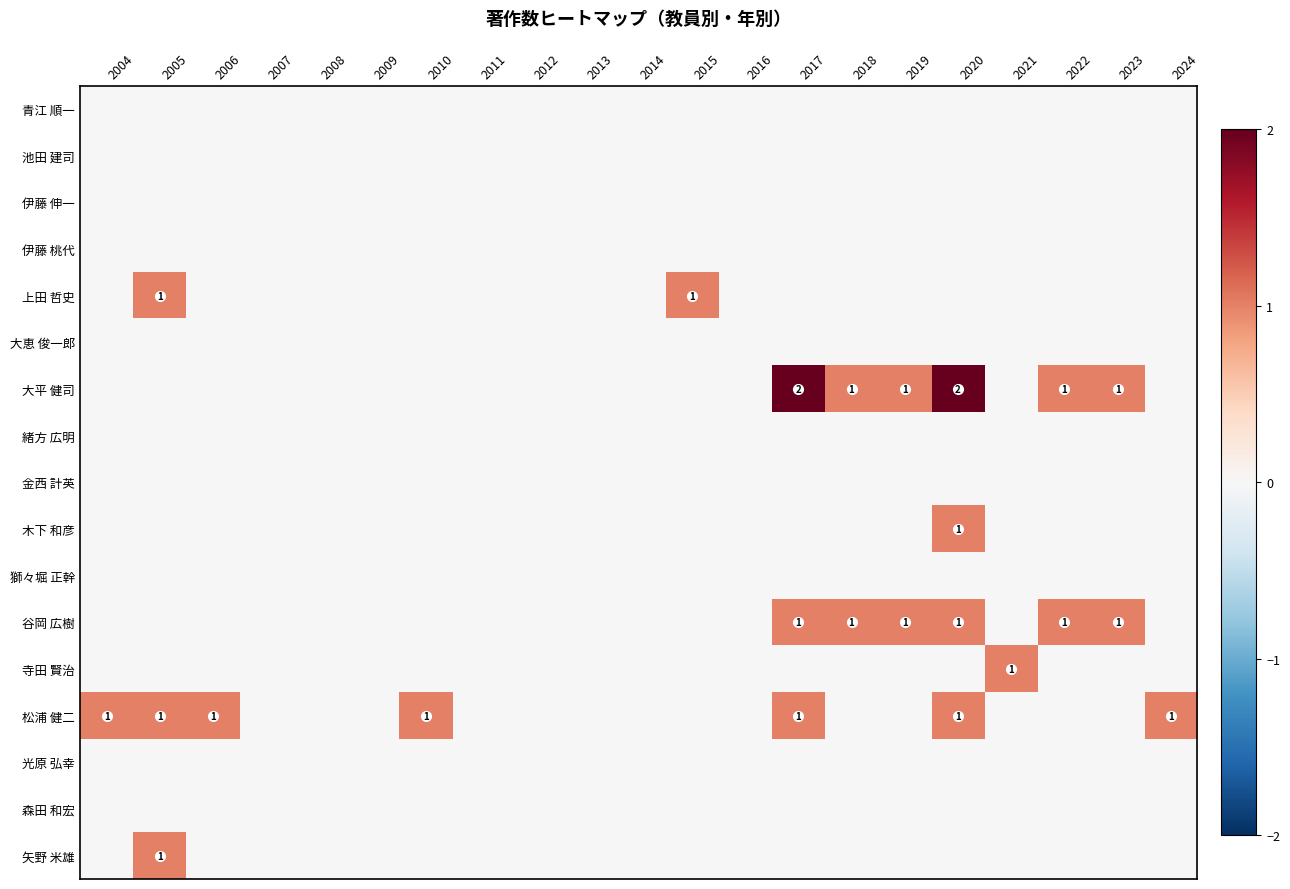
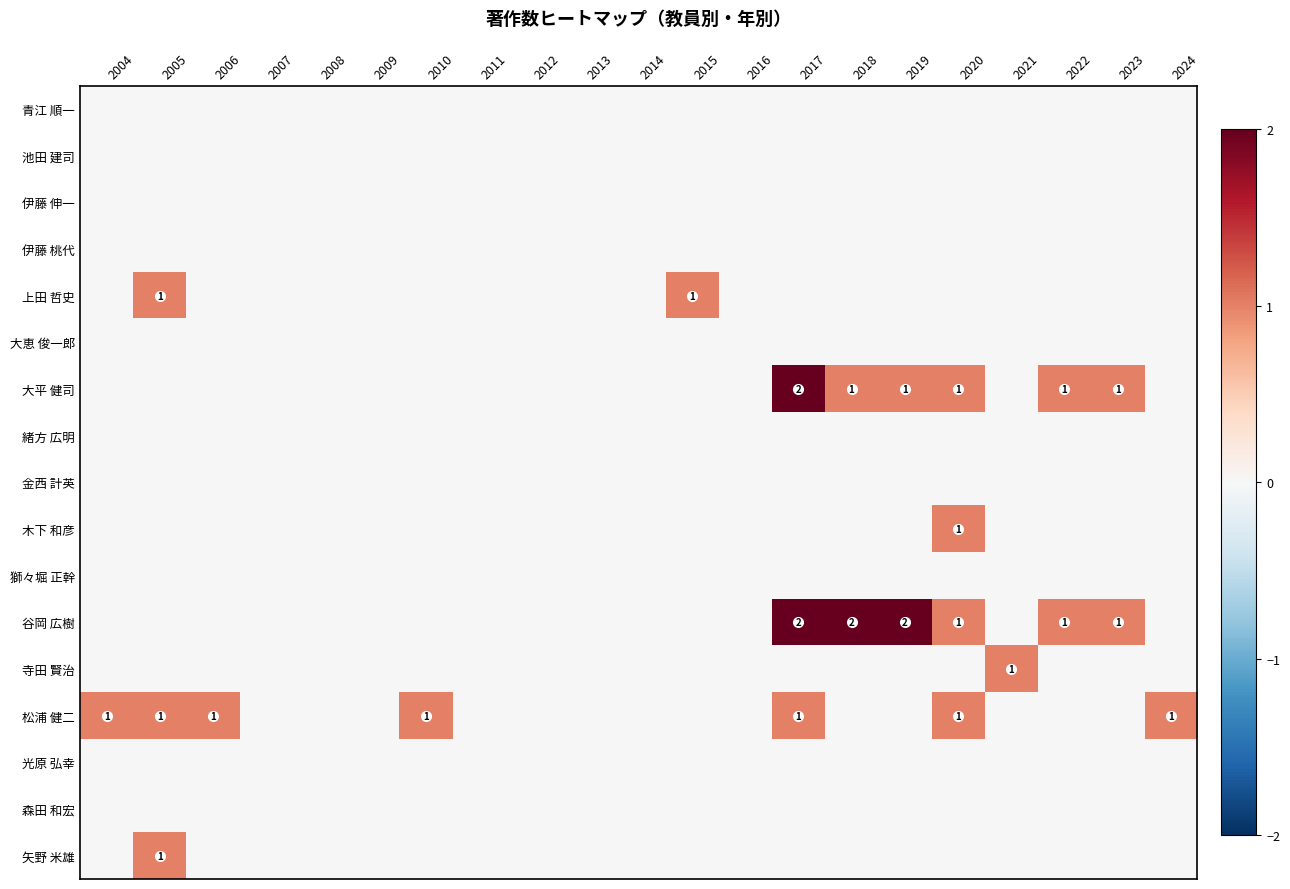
  {
    "大平 健司": {
-     "2020": 2
+     "2020": 1
    },
    "谷岡 広樹": {
-     "2017": 1,
-     "2018": 1,
-     "2019": 1
+     "2017": 2,
+     "2018": 2,
+     "2019": 2
    }
  }
